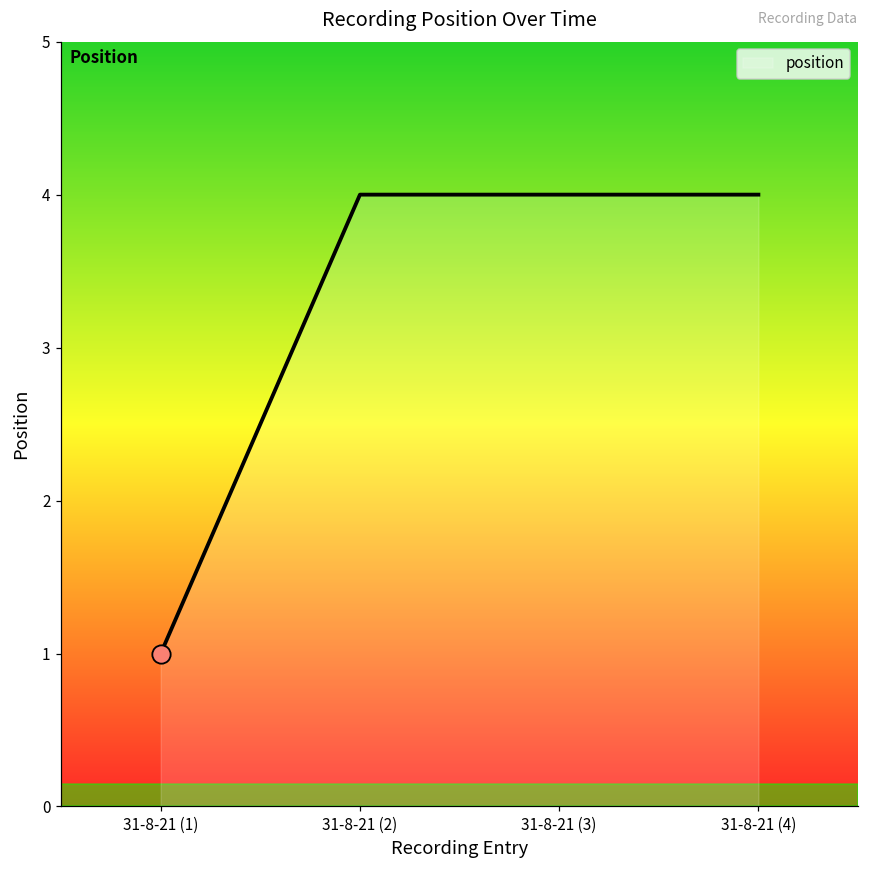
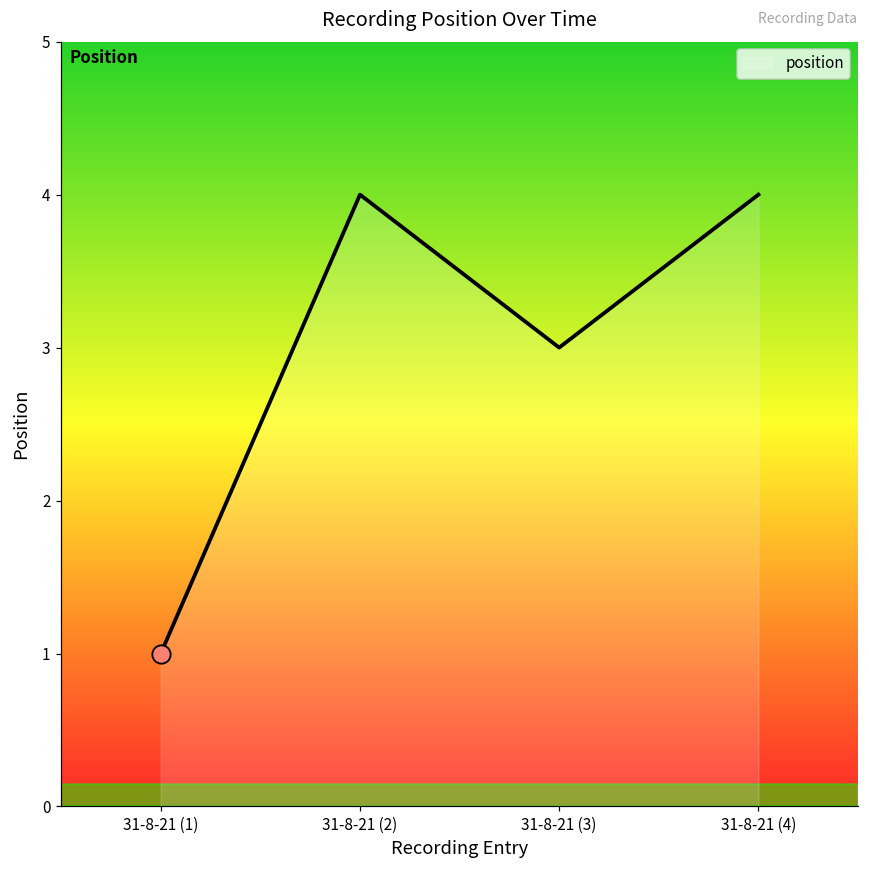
  {
    "position": {
      "31-8-21 (2)": 4,
-     "31-8-21 (3)": 4,
+     "31-8-21 (3)": 3,
      "31-8-21 (4)": 4
    }
  }
